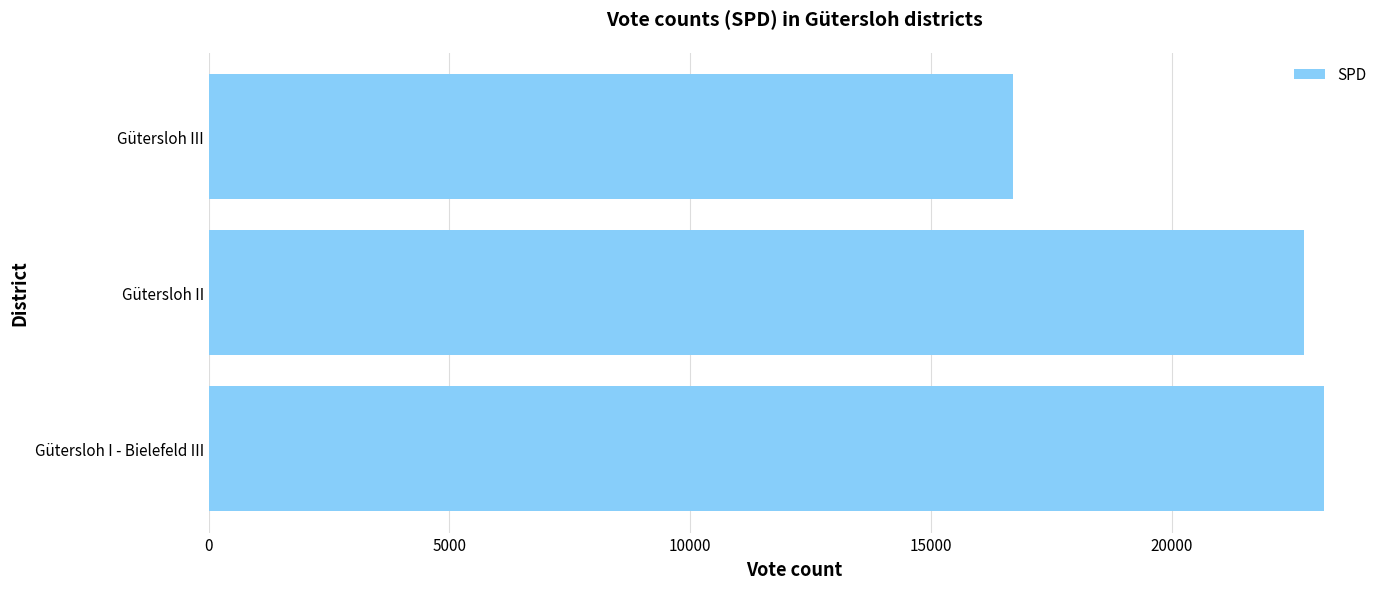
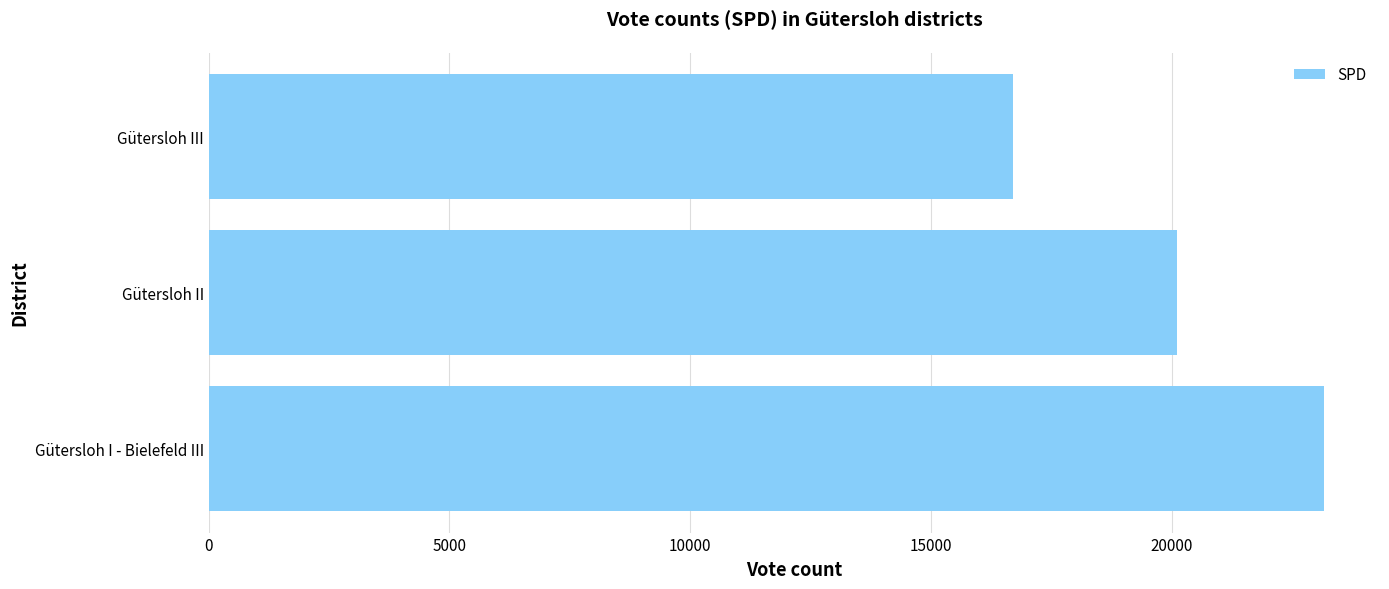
  {
    "Gütersloh III": 16700,
-   "Gütersloh II": 22700,
+   "Gütersloh II": 20100,
    "Gütersloh I - Bielefeld III": 23200
  }
